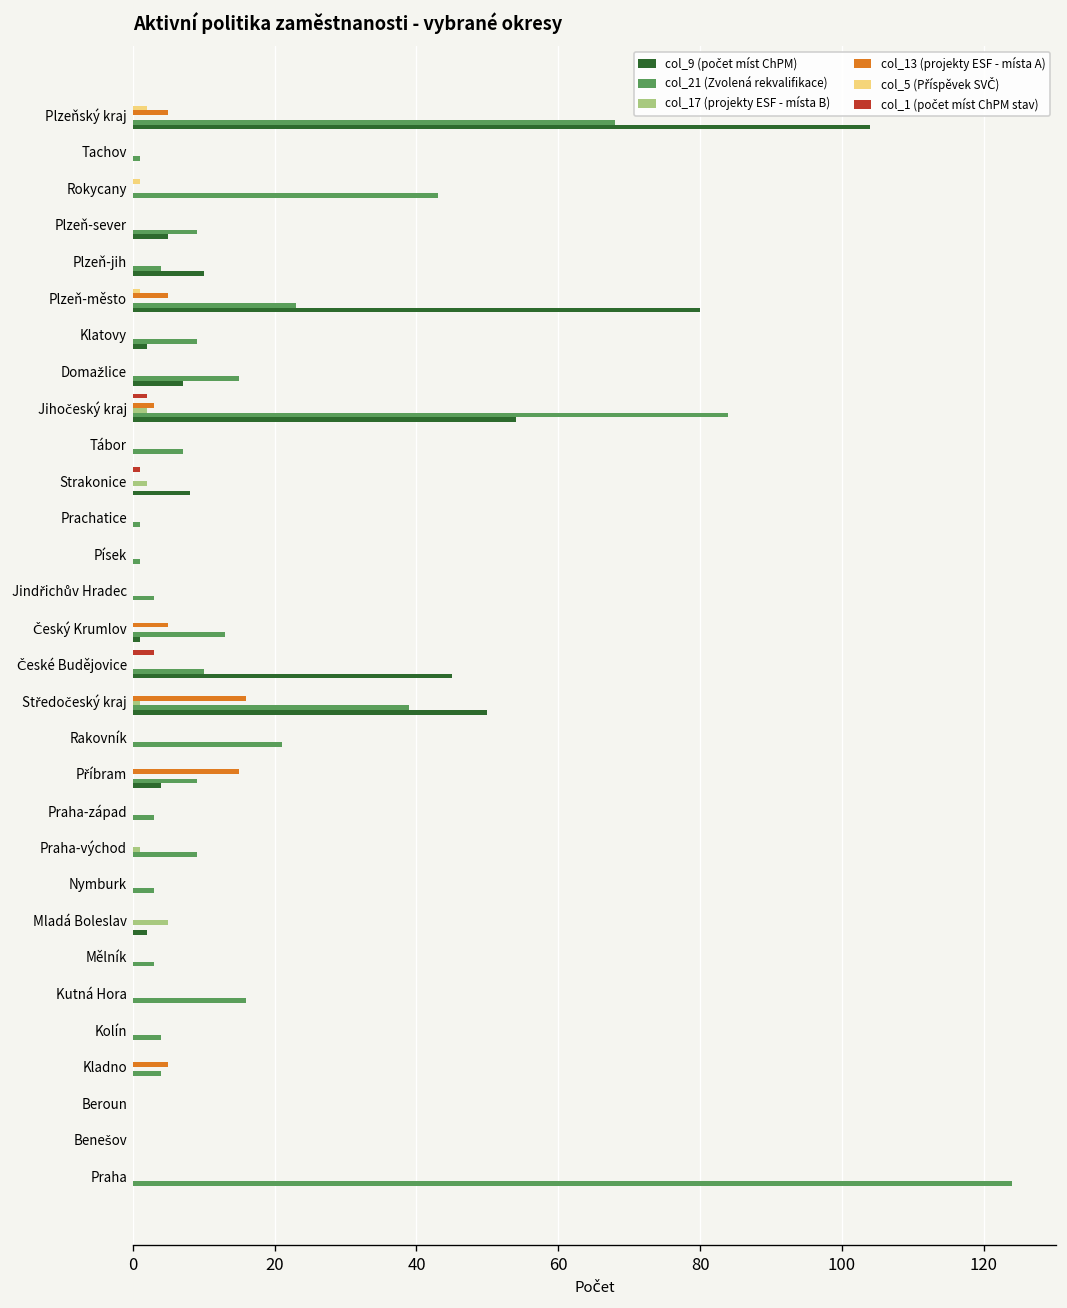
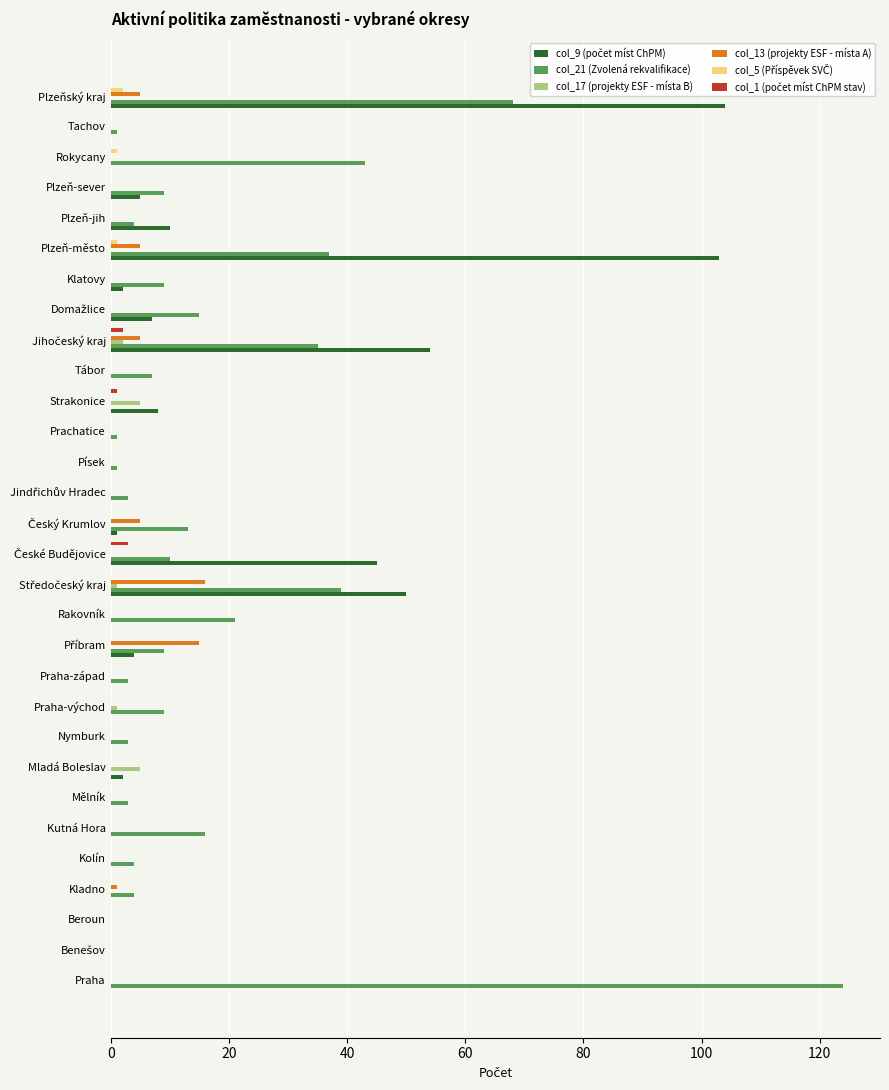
  {
    "col_9 (počet míst ChPM)": {
      "Plzeňský kraj": 104,
      "Tachov": 0,
      "Rokycany": 0,
      "Plzeň-sever": 5,
      "Plzeň-jih": 10,
-     "Plzeň-město": 80,
+     "Plzeň-město": 103,
      "Klatovy": 2,
      "Domažlice": 7,
      "Jihočeský kraj": 54,
      "Tábor": 0,
      "Strakonice": 8,
      "Prachatice": 0,
      "Písek": 0,
      "Jindřichův Hradec": 0,
      "Český Krumlov": 1,
      "České Budějovice": 45,
      "Středočeský kraj": 50,
      "Rakovník": 0,
      "Příbram": 4,
      "Praha-západ": 0,
      "Praha-východ": 0,
      "Nymburk": 0,
      "Mladá Boleslav": 2,
      "Mělník": 0,
      "Kutná Hora": 0,
      "Kolín": 0,
      "Kladno": 0,
      "Beroun": 0,
      "Benešov": 0,
      "Praha": 0
    },
    "col_21 (Zvolená rekvalifikace)": {
      "Plzeňský kraj": 68,
      "Tachov": 1,
      "Rokycany": 43,
      "Plzeň-sever": 9,
      "Plzeň-jih": 4,
-     "Plzeň-město": 23,
+     "Plzeň-město": 37,
      "Klatovy": 9,
      "Domažlice": 15,
-     "Jihočeský kraj": 84,
+     "Jihočeský kraj": 35,
      "Tábor": 7,
      "Strakonice": 0,
      "Prachatice": 1,
      "Písek": 1,
      "Jindřichův Hradec": 3,
      "Český Krumlov": 13,
      "České Budějovice": 10,
      "Středočeský kraj": 39,
      "Rakovník": 21,
      "Příbram": 9,
      "Praha-západ": 3,
      "Praha-východ": 9,
      "Nymburk": 3,
      "Mladá Boleslav": 0,
      "Mělník": 3,
      "Kutná Hora": 16,
      "Kolín": 4,
      "Kladno": 4,
      "Beroun": 0,
      "Benešov": 0,
      "Praha": 124
    },
    "col_17 (projekty ESF - místa B)": {
      "Plzeňský kraj": 0,
      "Tachov": 0,
      "Rokycany": 0,
      "Plzeň-sever": 0,
      "Plzeň-jih": 0,
      "Plzeň-město": 0,
      "Klatovy": 0,
      "Domažlice": 0,
      "Jihočeský kraj": 2,
      "Tábor": 0,
-     "Strakonice": 2,
+     "Strakonice": 5,
      "Prachatice": 0,
      "Písek": 0,
      "Jindřichův Hradec": 0,
      "Český Krumlov": 0,
      "České Budějovice": 0,
      "Středočeský kraj": 1,
      "Rakovník": 0,
      "Příbram": 0,
      "Praha-západ": 0,
      "Praha-východ": 1,
      "Nymburk": 0,
      "Mladá Boleslav": 5,
      "Mělník": 0,
      "Kutná Hora": 0,
      "Kolín": 0,
      "Kladno": 0,
      "Beroun": 0,
      "Benešov": 0,
      "Praha": 0
    },
    "col_13 (projekty ESF - místa A)": {
      "Plzeňský kraj": 5,
      "Tachov": 0,
      "Rokycany": 0,
      "Plzeň-sever": 0,
      "Plzeň-jih": 0,
      "Plzeň-město": 5,
      "Klatovy": 0,
      "Domažlice": 0,
-     "Jihočeský kraj": 3,
+     "Jihočeský kraj": 5,
      "Tábor": 0,
      "Strakonice": 0,
      "Prachatice": 0,
      "Písek": 0,
      "Jindřichův Hradec": 0,
      "Český Krumlov": 5,
      "České Budějovice": 0,
      "Středočeský kraj": 16,
      "Rakovník": 0,
      "Příbram": 15,
      "Praha-západ": 0,
      "Praha-východ": 0,
      "Nymburk": 0,
      "Mladá Boleslav": 0,
      "Mělník": 0,
      "Kutná Hora": 0,
      "Kolín": 0,
-     "Kladno": 5,
+     "Kladno": 1,
      "Beroun": 0,
      "Benešov": 0,
      "Praha": 0
    },
    "col_5 (Příspěvek SVČ)": {
      "Plzeňský kraj": 2,
      "Tachov": 0,
      "Rokycany": 1,
      "Plzeň-sever": 0,
      "Plzeň-jih": 0,
      "Plzeň-město": 1,
      "Klatovy": 0,
      "Domažlice": 0,
      "Jihočeský kraj": 0,
      "Tábor": 0,
      "Strakonice": 0,
      "Prachatice": 0,
      "Písek": 0,
      "Jindřichův Hradec": 0,
      "Český Krumlov": 0,
      "České Budějovice": 0,
      "Středočeský kraj": 0,
      "Rakovník": 0,
      "Příbram": 0,
      "Praha-západ": 0,
      "Praha-východ": 0,
      "Nymburk": 0,
      "Mladá Boleslav": 0,
      "Mělník": 0,
      "Kutná Hora": 0,
      "Kolín": 0,
      "Kladno": 0,
      "Beroun": 0,
      "Benešov": 0,
      "Praha": 0
    },
    "col_1 (počet míst ChPM stav)": {
      "Plzeňský kraj": 0,
      "Tachov": 0,
      "Rokycany": 0,
      "Plzeň-sever": 0,
      "Plzeň-jih": 0,
      "Plzeň-město": 0,
      "Klatovy": 0,
      "Domažlice": 0,
      "Jihočeský kraj": 2,
      "Tábor": 0,
      "Strakonice": 1,
      "Prachatice": 0,
      "Písek": 0,
      "Jindřichův Hradec": 0,
      "Český Krumlov": 0,
      "České Budějovice": 3,
      "Středočeský kraj": 0,
      "Rakovník": 0,
      "Příbram": 0,
      "Praha-západ": 0,
      "Praha-východ": 0,
      "Nymburk": 0,
      "Mladá Boleslav": 0,
      "Mělník": 0,
      "Kutná Hora": 0,
      "Kolín": 0,
      "Kladno": 0,
      "Beroun": 0,
      "Benešov": 0,
      "Praha": 0
    }
  }
